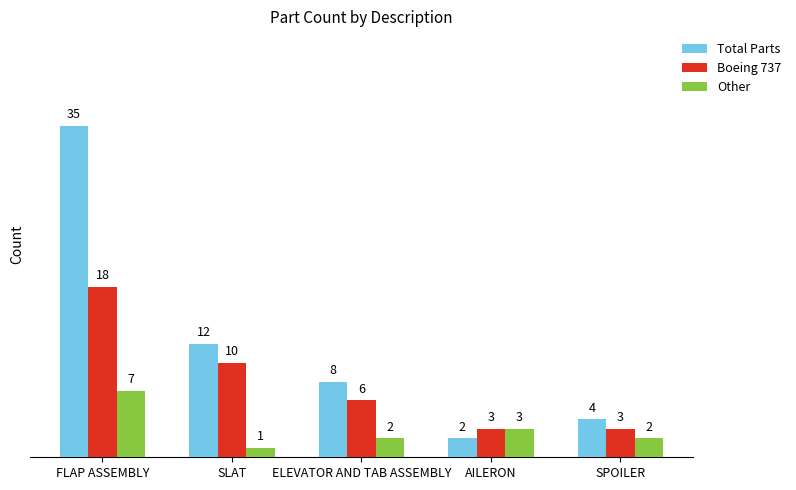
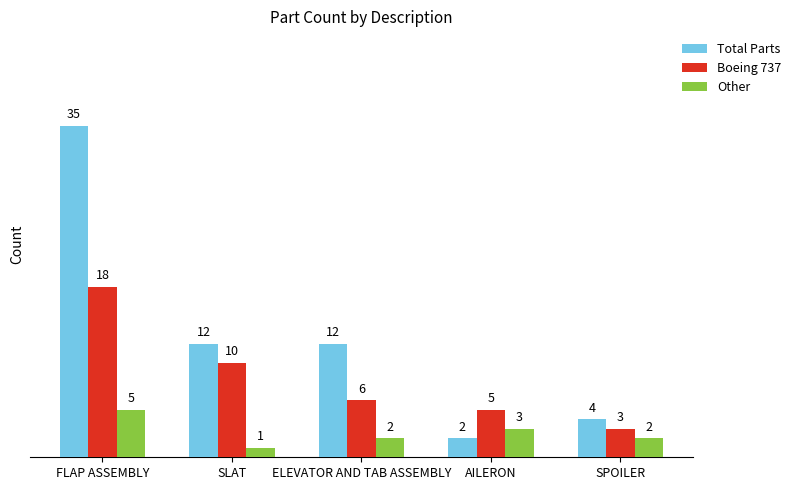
  {
    "Total Parts": {
      "FLAP ASSEMBLY": 35,
      "SLAT": 12,
-     "ELEVATOR AND TAB ASSEMBLY": 8,
+     "ELEVATOR AND TAB ASSEMBLY": 12,
      "AILERON": 2,
      "SPOILER": 4
    },
    "Boeing 737": {
      "FLAP ASSEMBLY": 18,
      "SLAT": 10,
      "ELEVATOR AND TAB ASSEMBLY": 6,
-     "AILERON": 3,
+     "AILERON": 5,
      "SPOILER": 3
    },
    "Other": {
-     "FLAP ASSEMBLY": 7,
+     "FLAP ASSEMBLY": 5,
      "SLAT": 1,
      "ELEVATOR AND TAB ASSEMBLY": 2,
      "AILERON": 3,
      "SPOILER": 2
    }
  }
